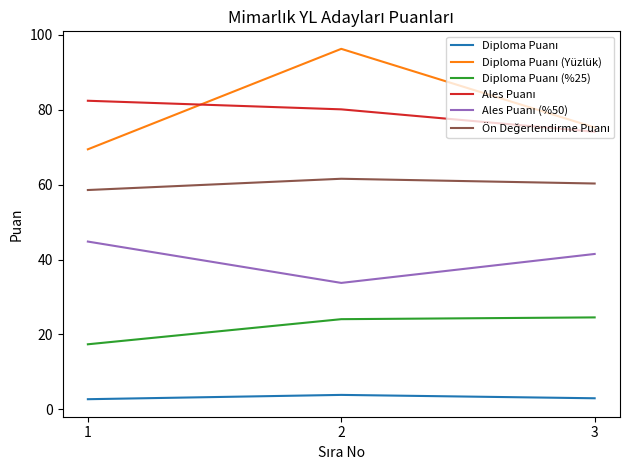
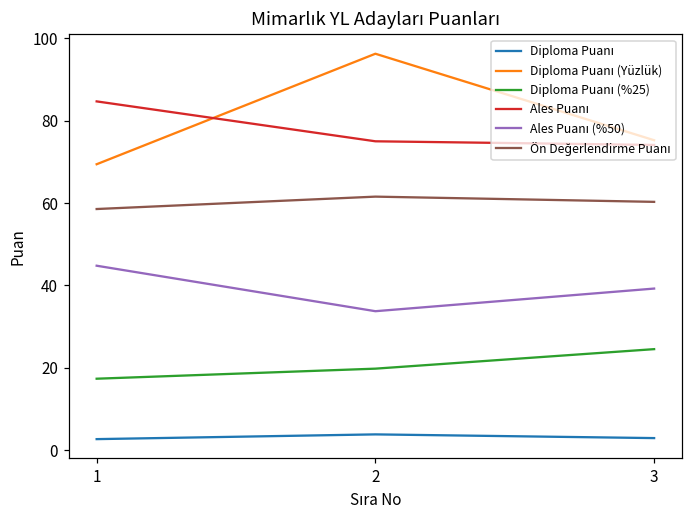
  {
    "Diploma Puanı": {
      "1": 3,
      "2": 4,
      "3": 3
    },
    "Diploma Puanı (Yüzlük)": {
      "1": 69,
      "2": 96
    },
    "Diploma Puanı (%25)": {
      "1": 17,
-     "2": 24,
+     "2": 20,
      "3": 25
    },
    "Ales Puanı": {
-     "1": 82,
-     "2": 80
+     "1": 85,
+     "2": 75
    },
    "Ales Puanı (%50)": {
      "1": 45,
      "2": 34,
-     "3": 41
+     "3": 39
    },
    "Ön Değerlendirme Puanı": {
      "1": 59,
      "2": 62,
      "3": 60
    }
  }
